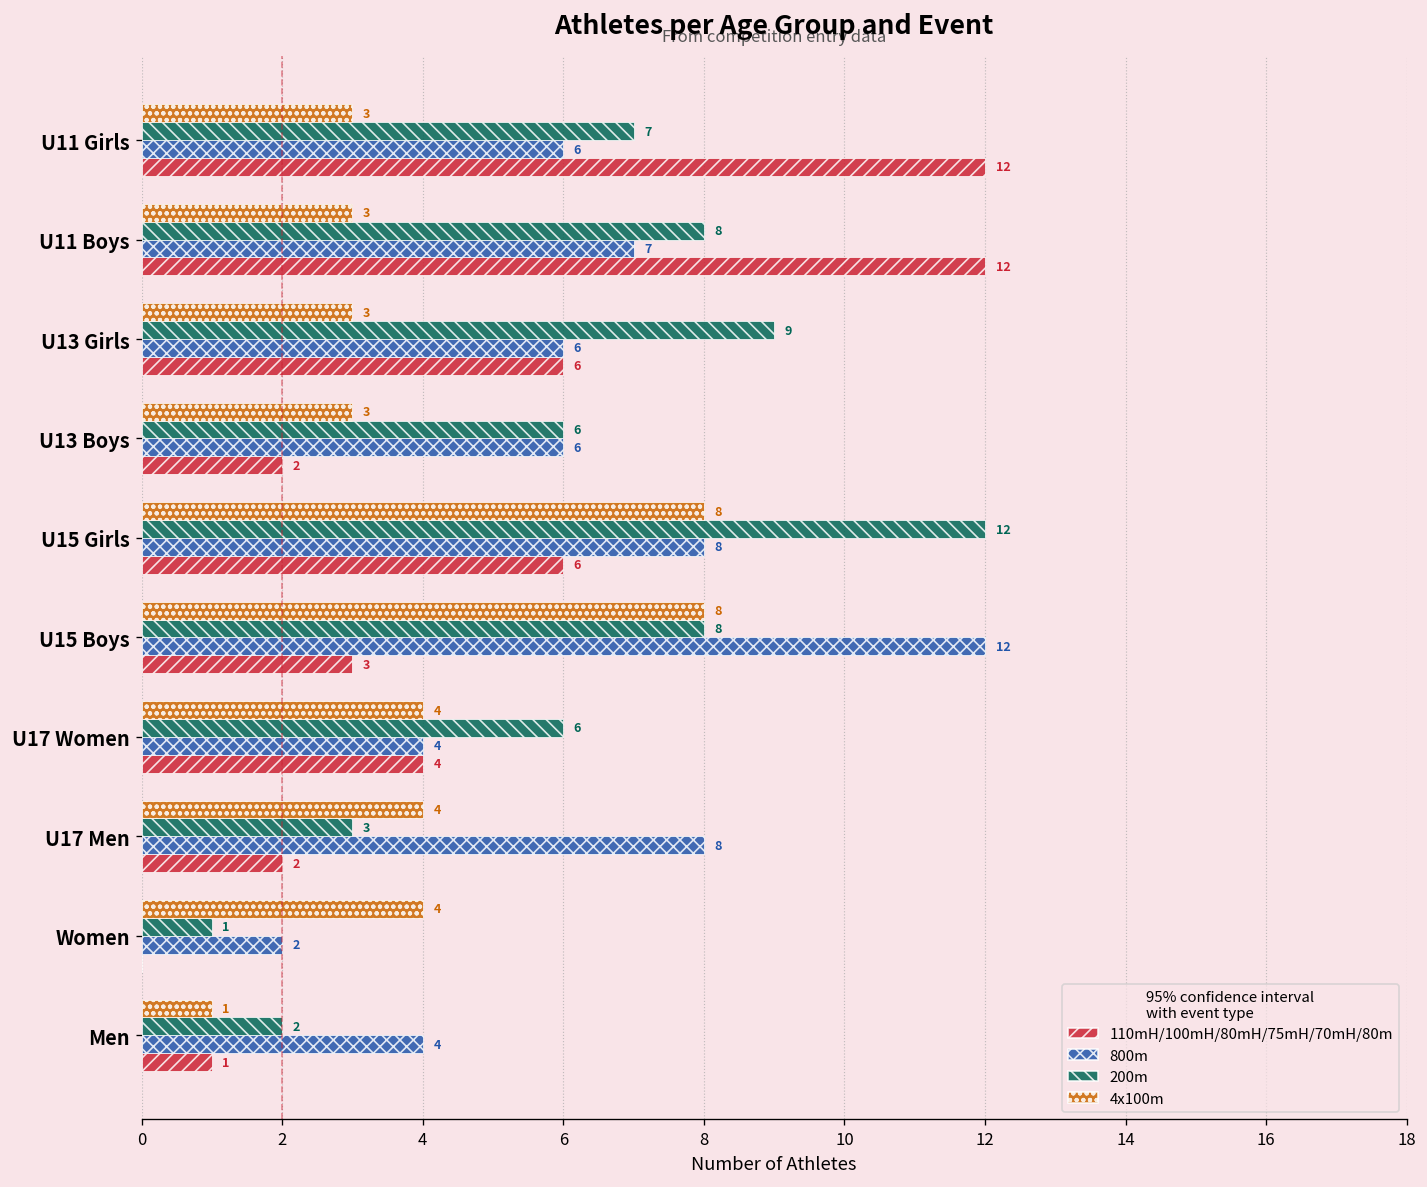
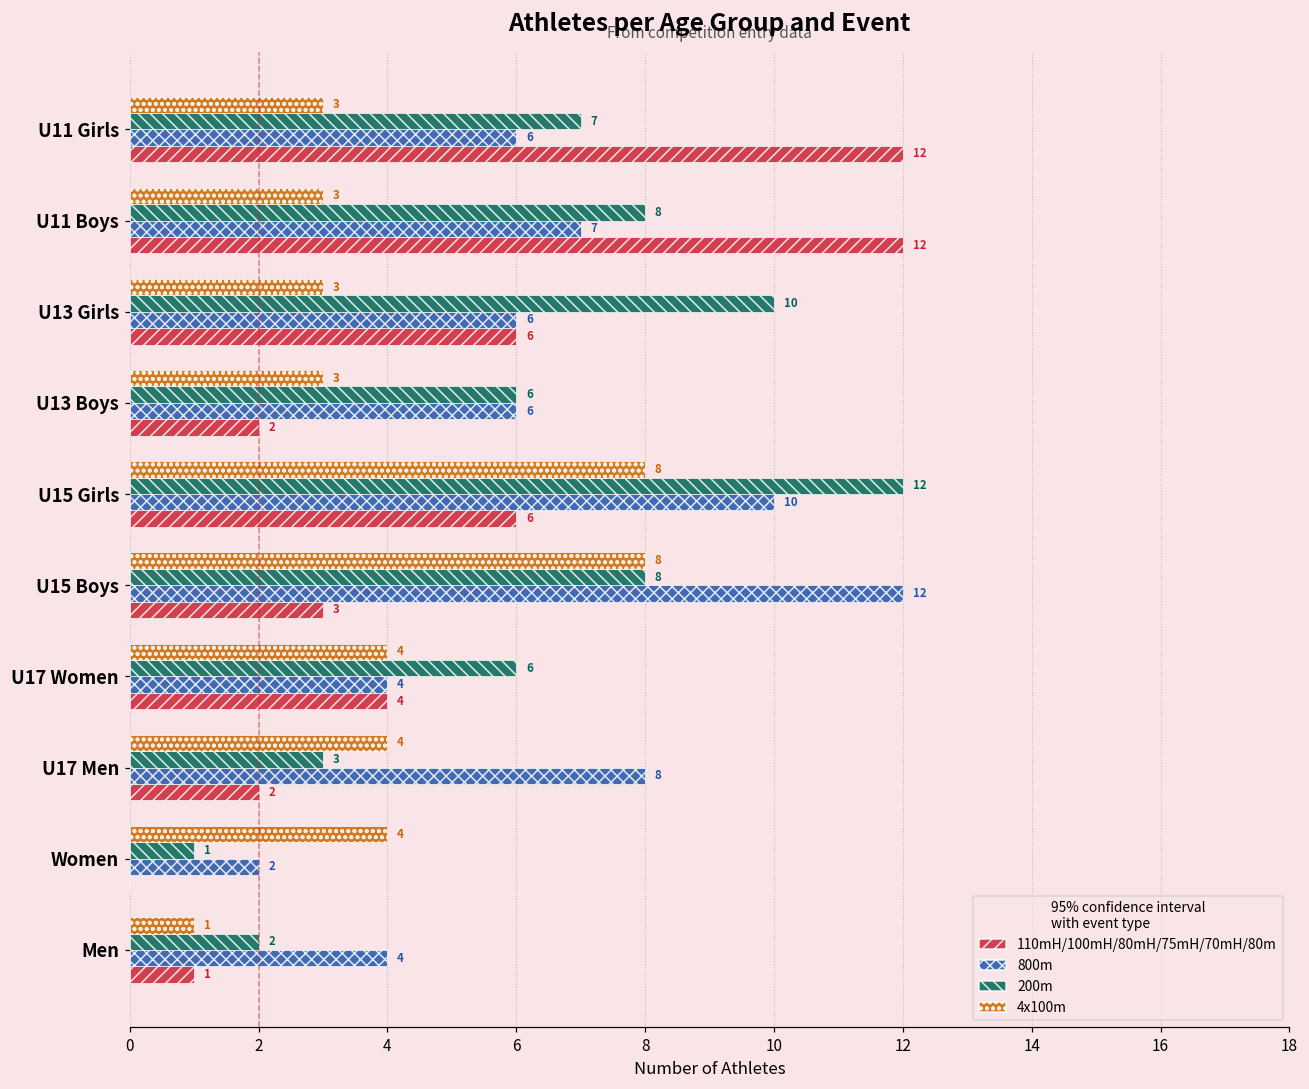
  {
    "110mH/100mH/80mH/75mH/70mH/80m": {
      "U11 Girls": 12,
      "U11 Boys": 12,
      "U13 Girls": 6,
      "U13 Boys": 2,
      "U15 Girls": 6,
      "U15 Boys": 3,
      "U17 Women": 4,
      "U17 Men": 2,
      "Men": 1
    },
    "800m": {
      "U11 Girls": 6,
      "U11 Boys": 7,
      "U13 Girls": 6,
      "U13 Boys": 6,
-     "U15 Girls": 8,
+     "U15 Girls": 10,
      "U15 Boys": 12,
      "U17 Women": 4,
      "U17 Men": 8,
      "Women": 2,
      "Men": 4
    },
    "200m": {
      "U11 Girls": 7,
      "U11 Boys": 8,
-     "U13 Girls": 9,
+     "U13 Girls": 10,
      "U13 Boys": 6,
      "U15 Girls": 12,
      "U15 Boys": 8,
      "U17 Women": 6,
      "U17 Men": 3,
      "Women": 1,
      "Men": 2
    },
    "4x100m": {
      "U11 Girls": 3,
      "U11 Boys": 3,
      "U13 Girls": 3,
      "U13 Boys": 3,
      "U15 Girls": 8,
      "U15 Boys": 8,
      "U17 Women": 4,
      "U17 Men": 4,
      "Women": 4,
      "Men": 1
    }
  }
